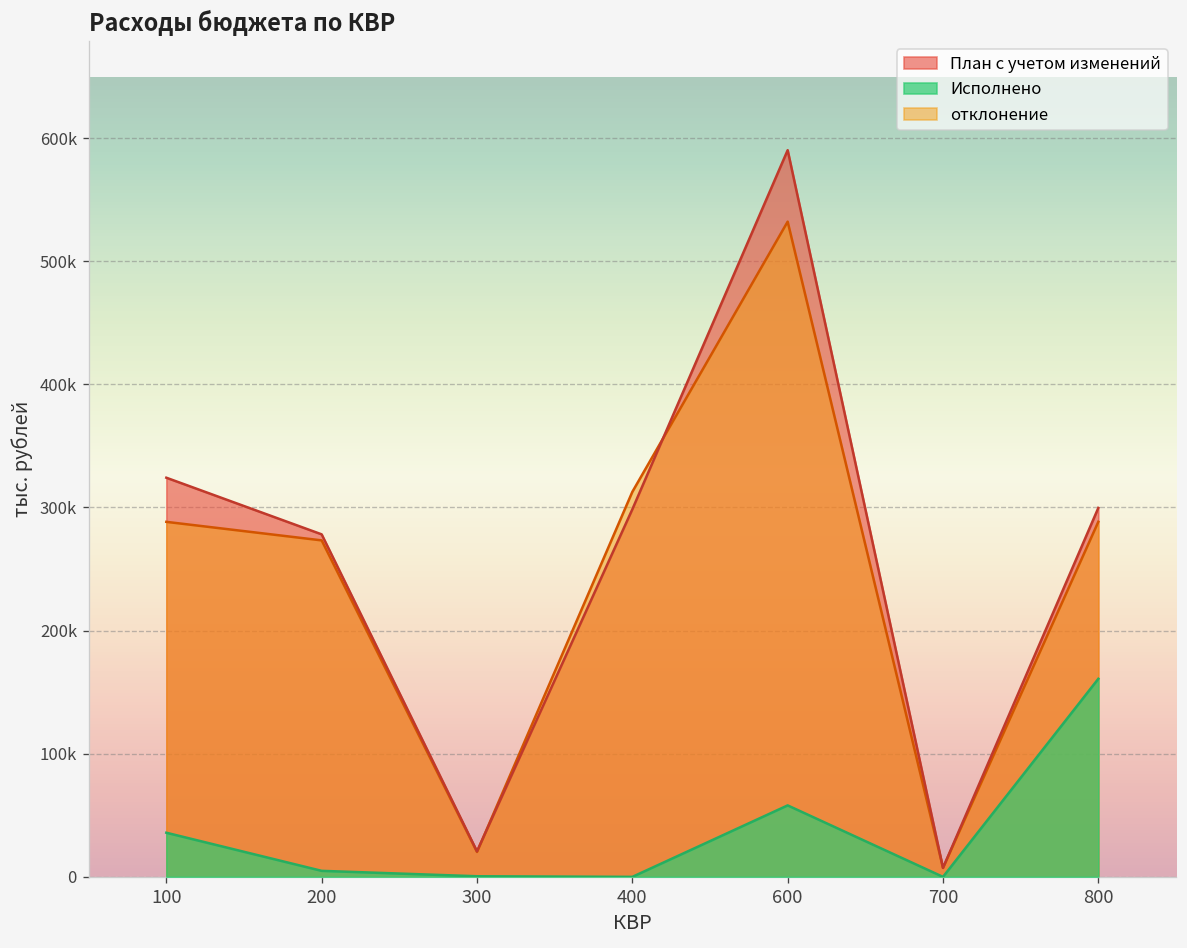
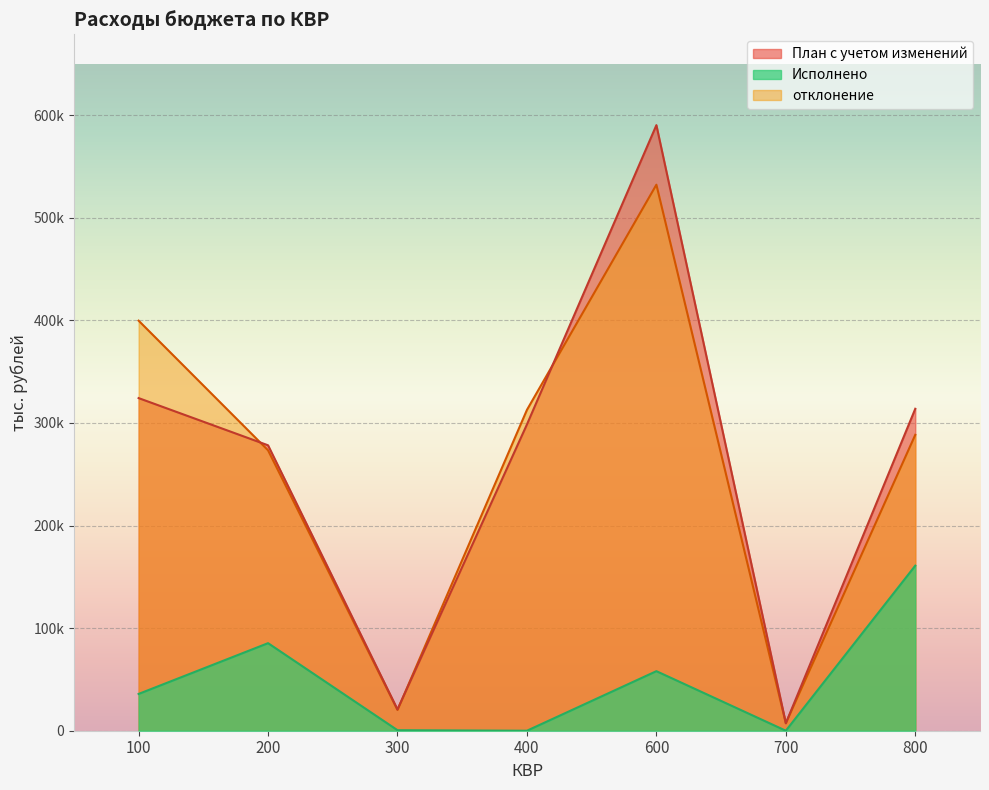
  {
    "План с учетом изменений": {
      "100": 324000,
      "200": 278000,
      "400": 298000,
      "600": 590000,
-     "800": 300000
+     "800": 314000
    },
    "Исполнено": {
      "100": 36000,
-     "200": 5000,
+     "200": 85000,
      "300": 1000,
      "400": 0,
      "600": 58000,
      "700": 0,
      "800": 161000
    },
    "отклонение": {
-     "100": 288000,
+     "100": 400000,
      "200": 273000,
      "400": 313000,
      "600": 532000,
      "800": 288000
    }
  }
